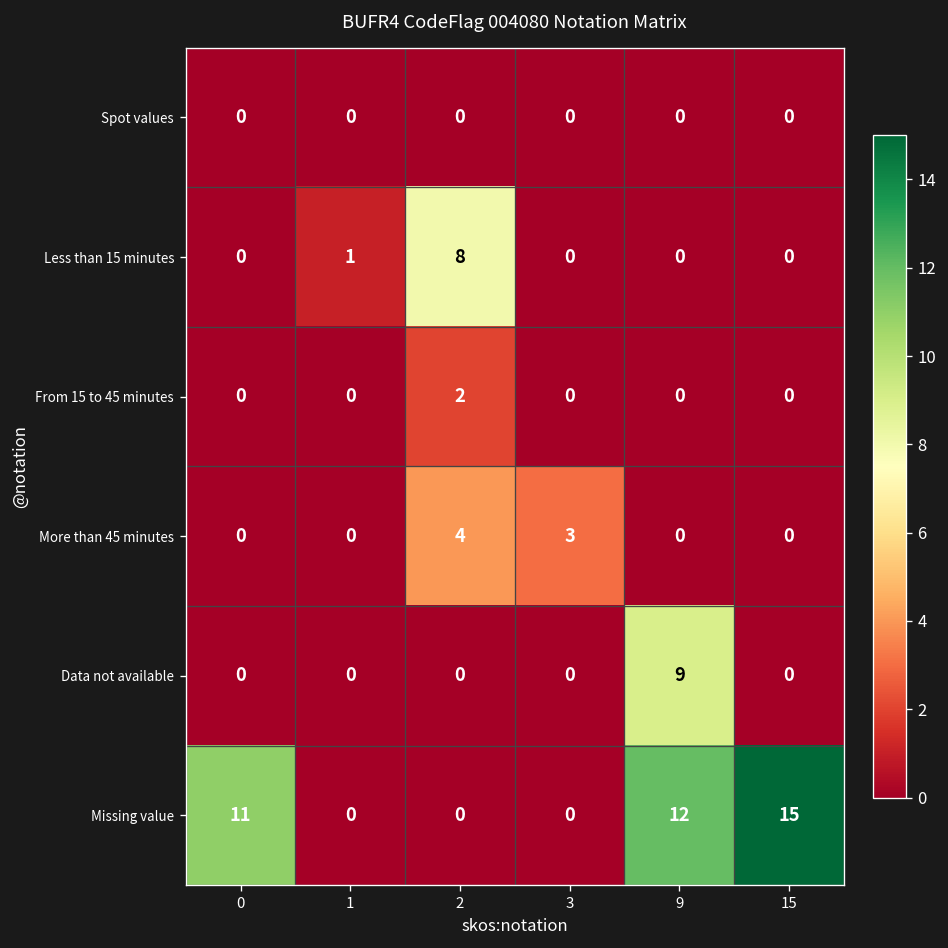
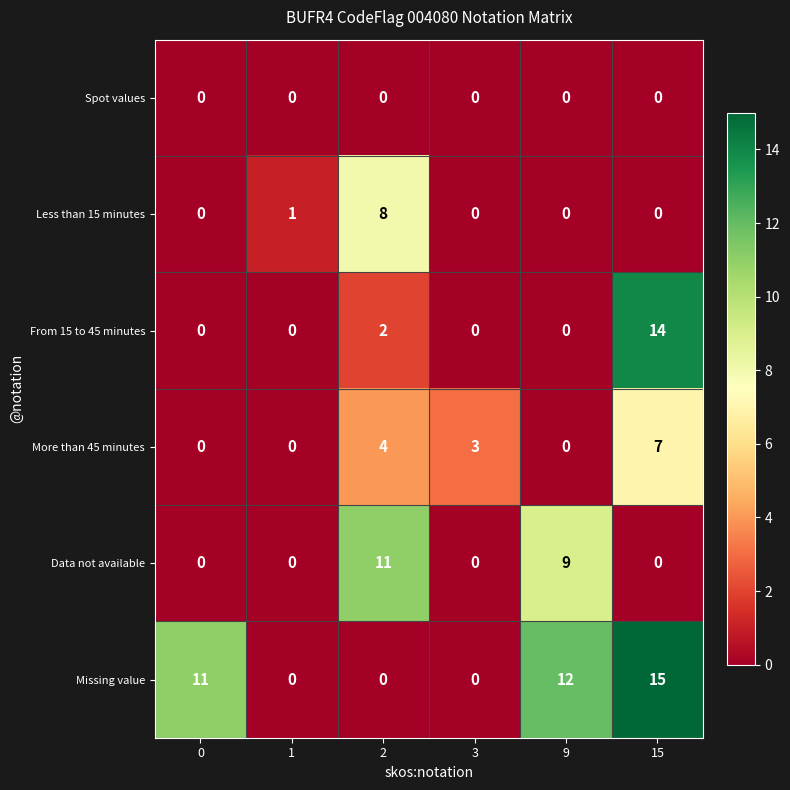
  {
    "Spot values": {
      "0": 0,
      "1": 0,
      "2": 0,
      "3": 0,
      "9": 0,
      "15": 0
    },
    "Less than 15 minutes": {
      "0": 0,
      "1": 1,
      "2": 8,
      "3": 0,
      "9": 0,
      "15": 0
    },
    "From 15 to 45 minutes": {
      "0": 0,
      "1": 0,
      "2": 2,
      "3": 0,
      "9": 0,
-     "15": 0
+     "15": 14
    },
    "More than 45 minutes": {
      "0": 0,
      "1": 0,
      "2": 4,
      "3": 3,
      "9": 0,
-     "15": 0
+     "15": 7
    },
    "Data not available": {
      "0": 0,
      "1": 0,
-     "2": 0,
+     "2": 11,
      "3": 0,
      "9": 9,
      "15": 0
    },
    "Missing value": {
      "0": 11,
      "1": 0,
      "2": 0,
      "3": 0,
      "9": 12,
      "15": 15
    }
  }
